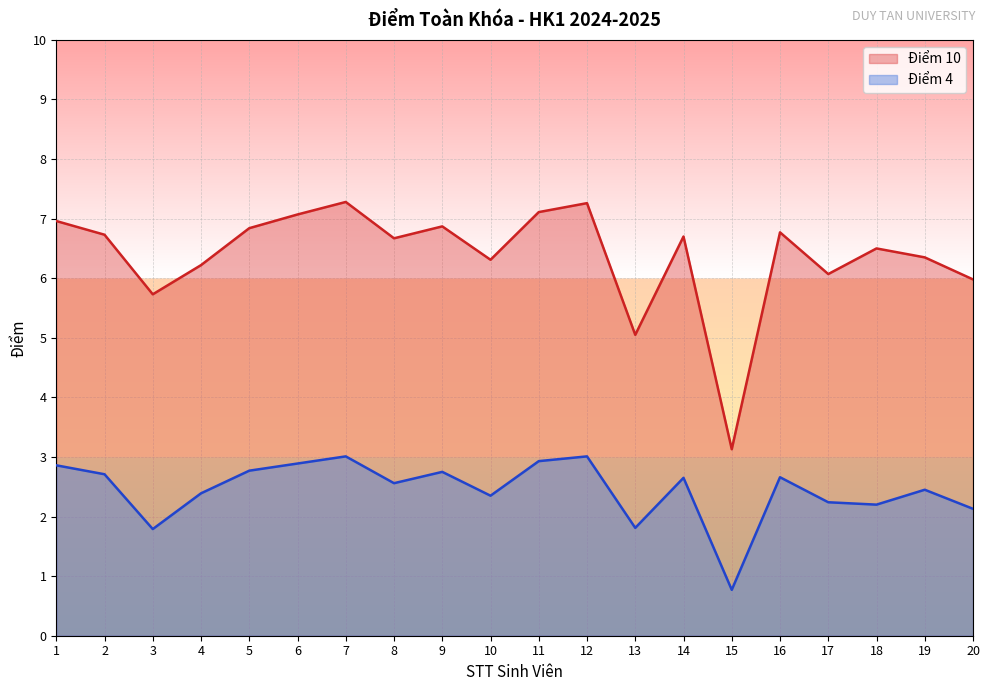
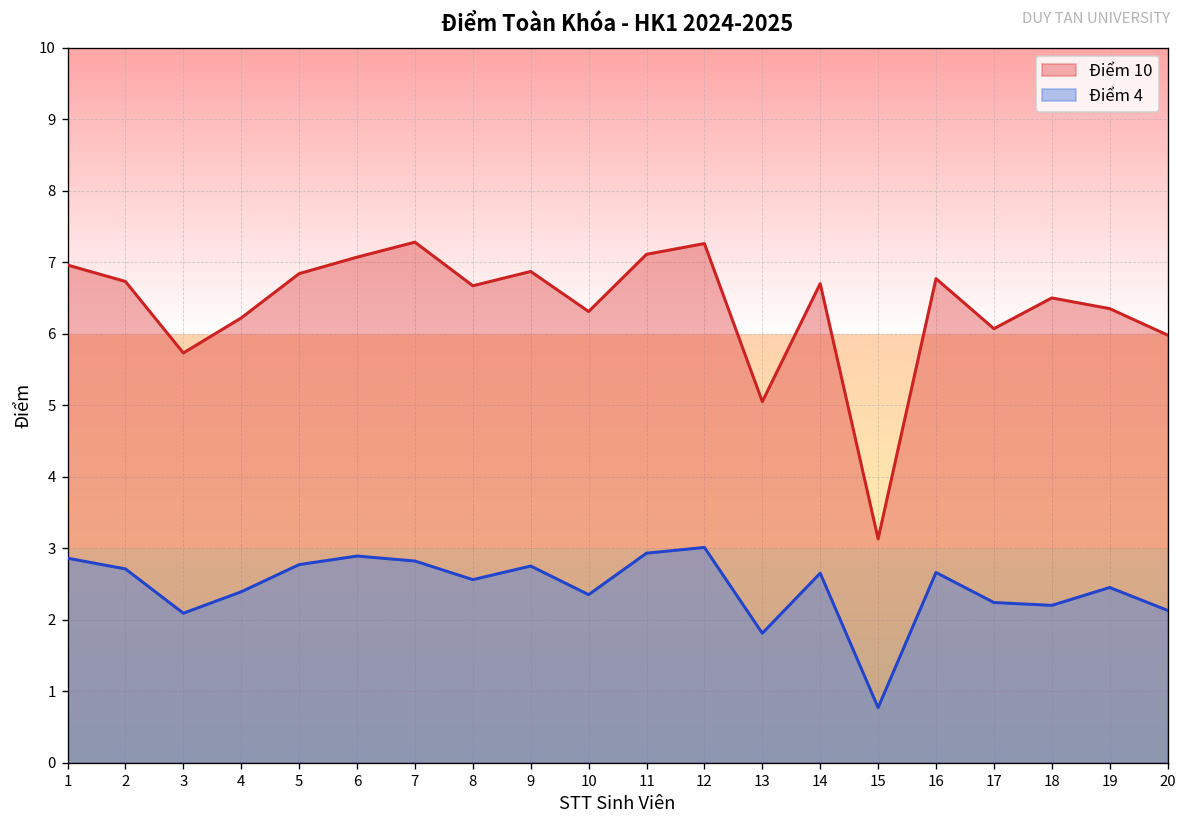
  {
    "Điểm 10": {
      "1": 7.0,
      "2": 6.7,
      "3": 5.7,
      "4": 6.2,
      "5": 6.8,
      "6": 7.1,
      "7": 7.3,
      "8": 6.7,
      "9": 6.9,
      "10": 6.3,
      "11": 7.1,
      "12": 7.3,
      "13": 5.1,
      "14": 6.7,
      "15": 3.1,
      "16": 6.8,
      "17": 6.1,
      "18": 6.5,
      "19": 6.4,
      "20": 6.0
    },
    "Điểm 4": {
      "1": 2.9,
      "2": 2.7,
-     "3": 1.8,
+     "3": 2.1,
      "4": 2.4,
      "5": 2.8,
      "6": 2.9,
-     "7": 3.0,
+     "7": 2.8,
      "8": 2.6,
      "9": 2.8,
      "10": 2.4,
      "11": 2.9,
      "12": 3.0,
      "13": 1.8,
      "14": 2.7,
      "15": 0.8,
      "16": 2.7,
      "17": 2.2,
      "18": 2.2,
      "19": 2.5,
      "20": 2.1
    }
  }
